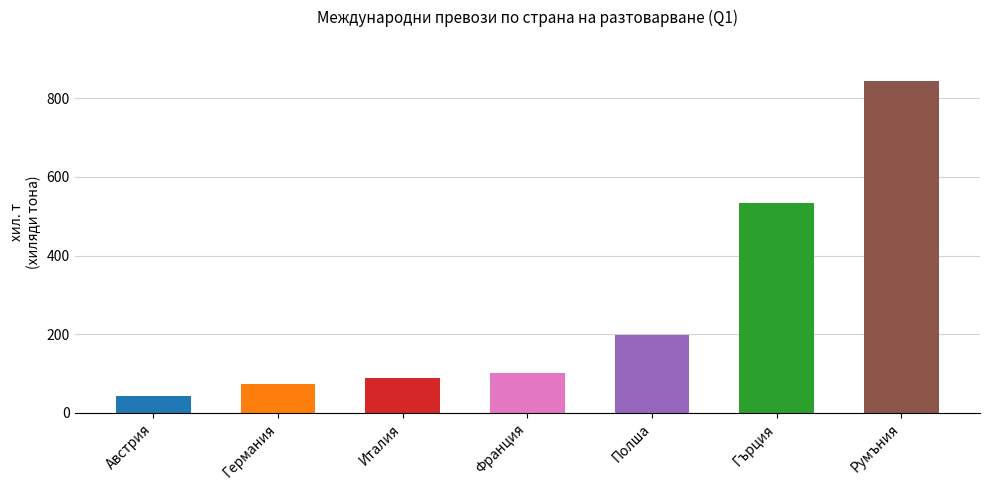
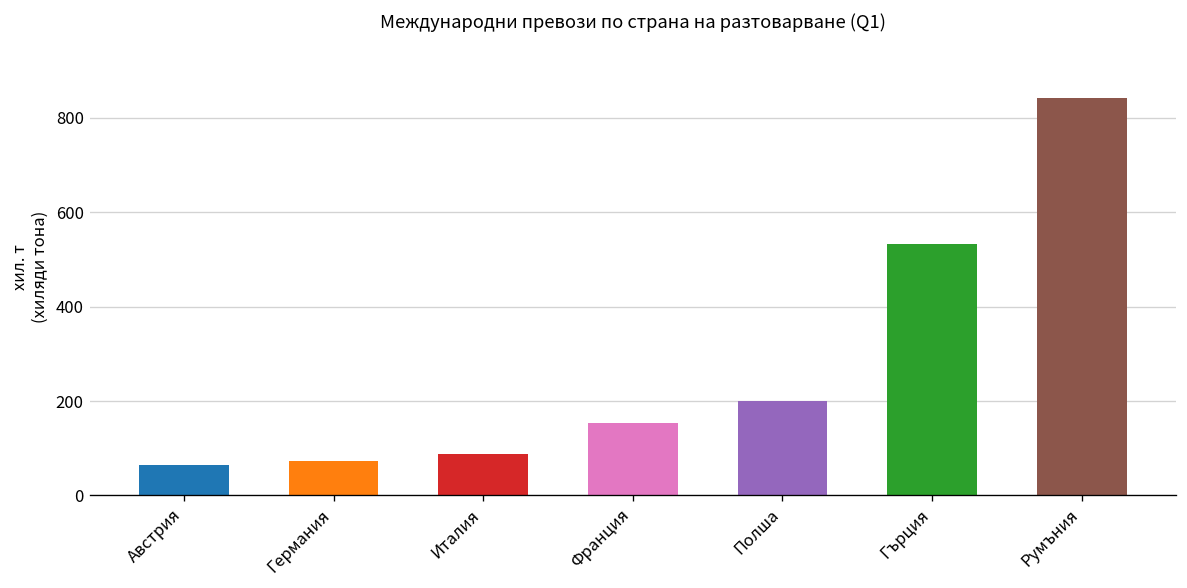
  {
-   "Австрия": 40,
+   "Австрия": 70,
    "Германия": 70,
    "Италия": 90,
-   "Франция": 100,
+   "Франция": 150,
    "Полша": 200,
    "Гърция": 530,
    "Румъния": 840
  }
